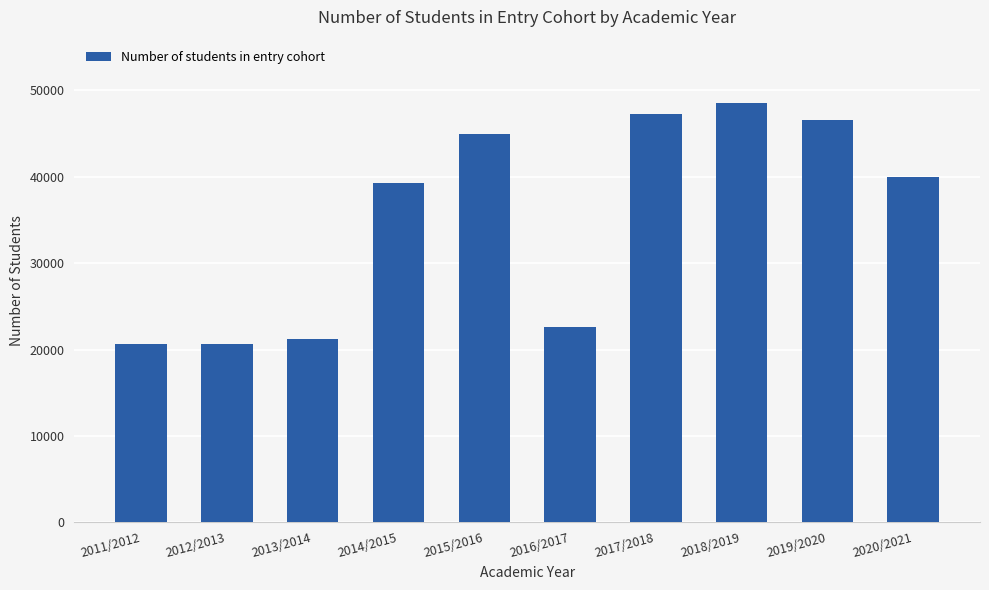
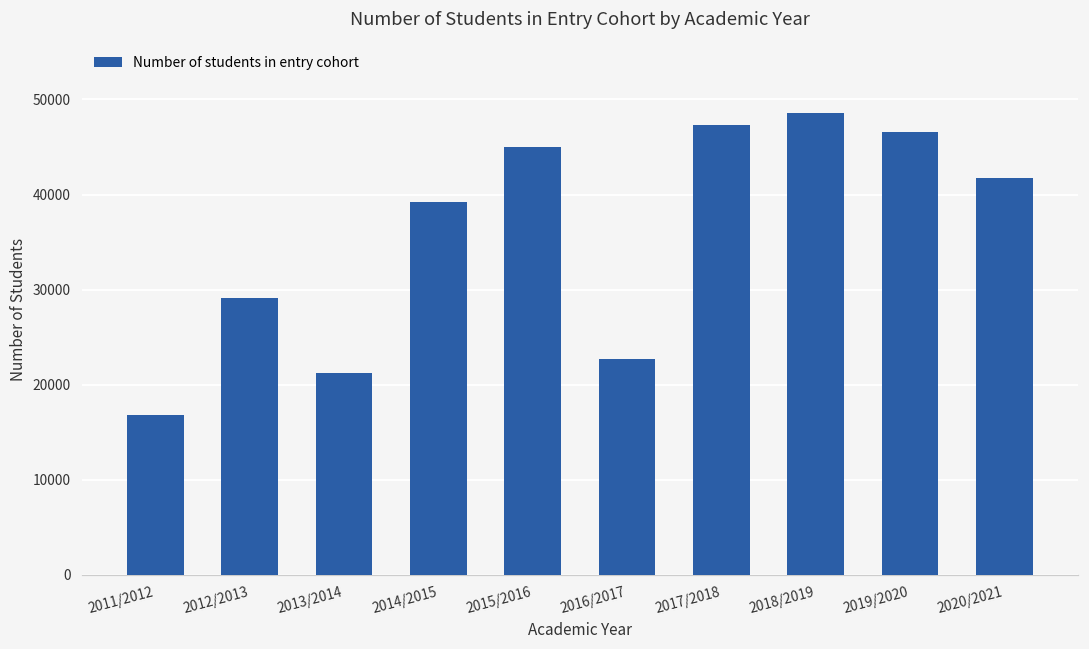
  {
-   "2011/2012": 21000,
-   "2012/2013": 21000,
+   "2011/2012": 17000,
+   "2012/2013": 29000,
    "2013/2014": 21000,
    "2014/2015": 39000,
    "2015/2016": 45000,
    "2016/2017": 23000,
    "2017/2018": 47000,
    "2018/2019": 49000,
    "2019/2020": 47000,
-   "2020/2021": 40000
+   "2020/2021": 42000
  }
